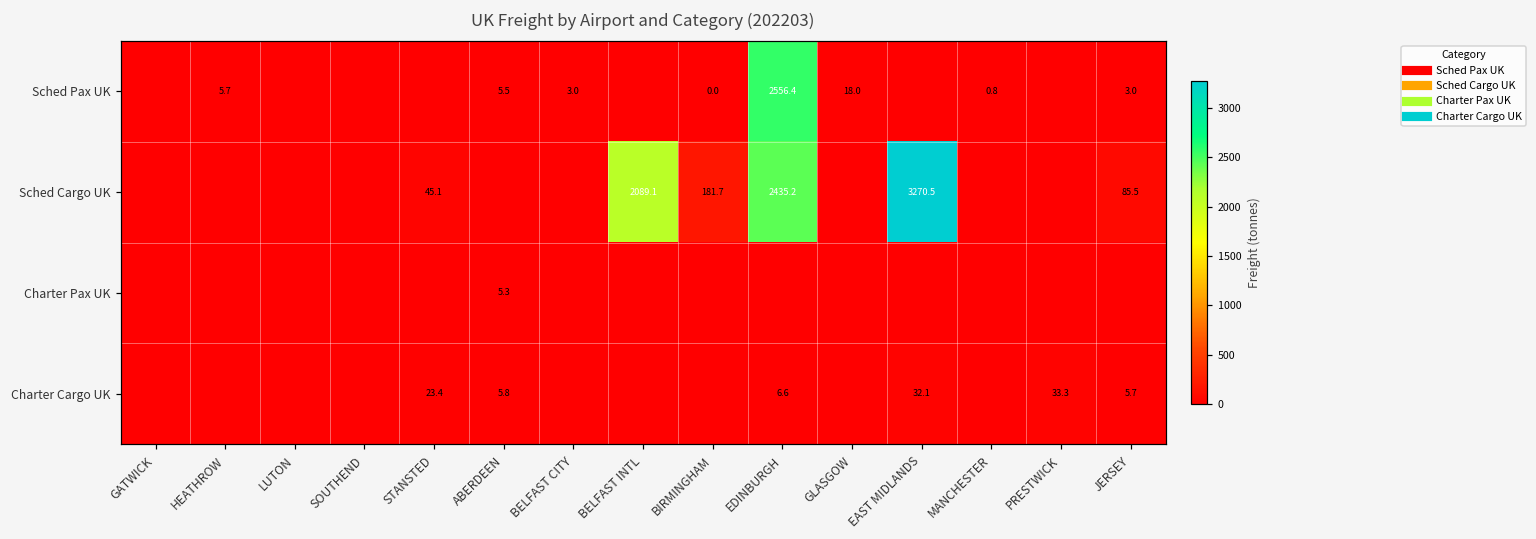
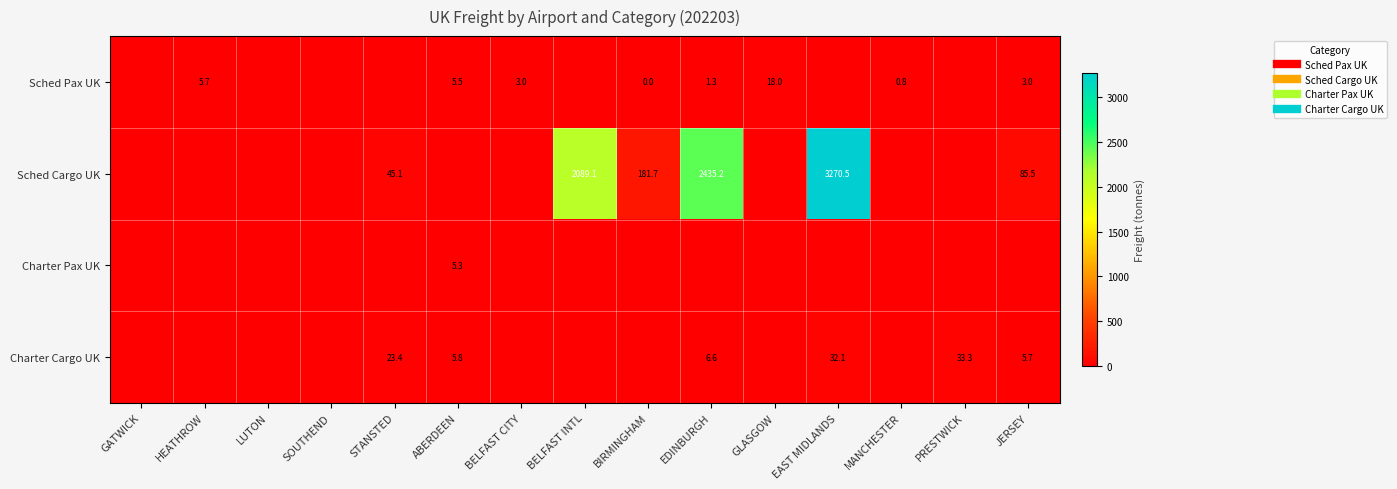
  {
    "Sched Pax UK": {
      "HEATHROW": 5.7,
      "ABERDEEN": 5.5,
      "BELFAST CITY": 3.0,
      "BIRMINGHAM": 0.0,
-     "EDINBURGH": 2556.4,
+     "EDINBURGH": 1.3,
      "GLASGOW": 18.0,
      "MANCHESTER": 0.8,
      "JERSEY": 3.0
    },
    "Sched Cargo UK": {
      "STANSTED": 45.1,
      "BELFAST INTL": 2089.1,
      "BIRMINGHAM": 181.7,
      "EDINBURGH": 2435.2,
      "EAST MIDLANDS": 3270.5,
      "JERSEY": 85.5
    },
    "Charter Pax UK": {
      "ABERDEEN": 5.3
    },
    "Charter Cargo UK": {
      "STANSTED": 23.4,
      "ABERDEEN": 5.8,
      "EDINBURGH": 6.6,
      "EAST MIDLANDS": 32.1,
      "PRESTWICK": 33.3,
      "JERSEY": 5.7
    }
  }
